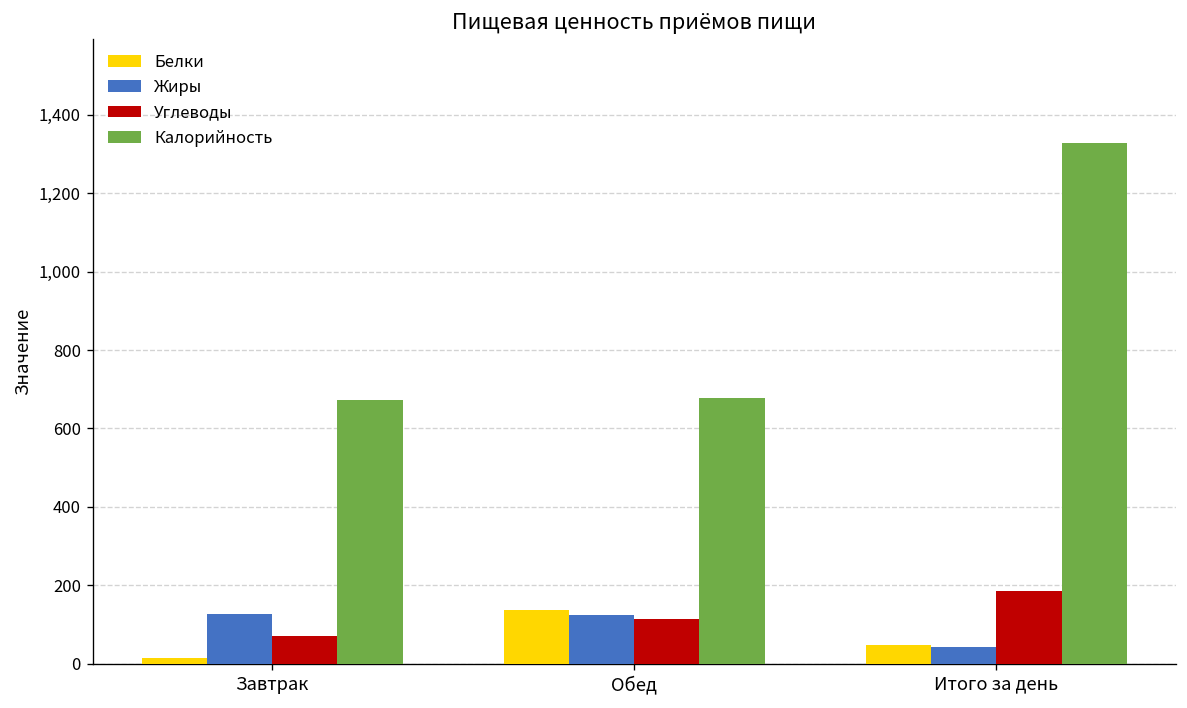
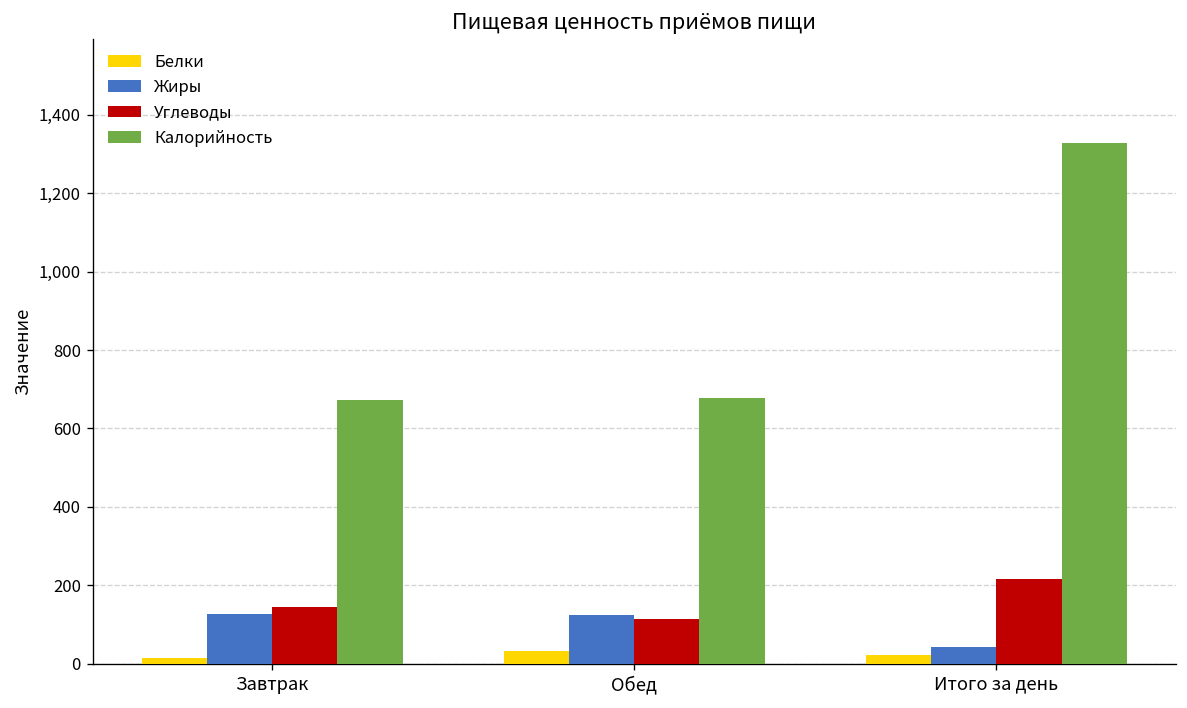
  {
    "Белки": {
      "Завтрак": "20",
-     "Обед": "140",
-     "Итого за день": "50"
+     "Обед": "30",
+     "Итого за день": "20"
    },
    "Жиры": {
      "Завтрак": "130",
      "Обед": "120",
      "Итого за день": "40"
    },
    "Углеводы": {
-     "Завтрак": "70",
+     "Завтрак": "140",
      "Обед": "110",
-     "Итого за день": "190"
+     "Итого за день": "220"
    },
    "Калорийность": {
      "Завтрак": "670",
      "Обед": "680",
      "Итого за день": "1,330"
    }
  }
